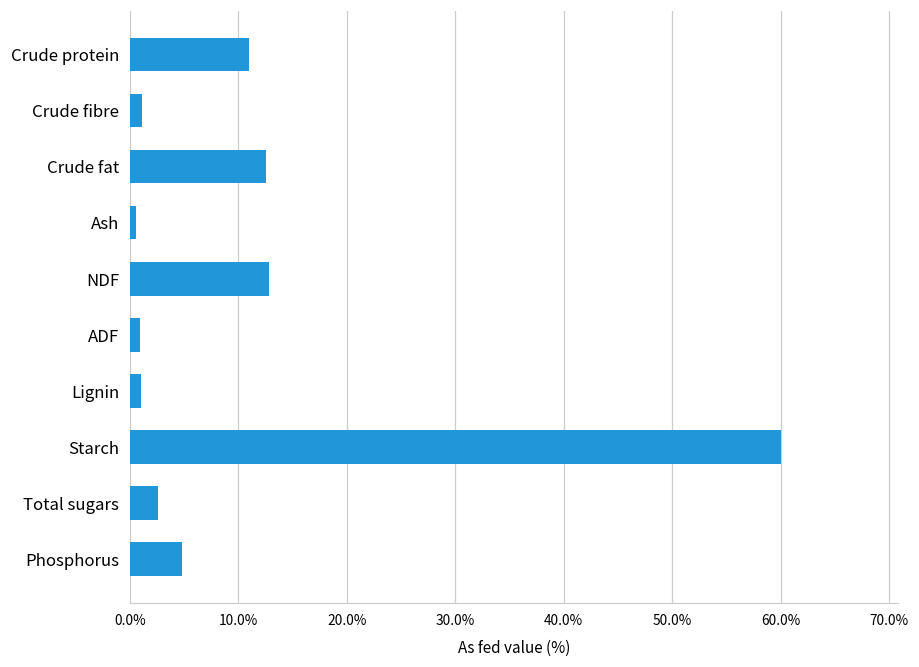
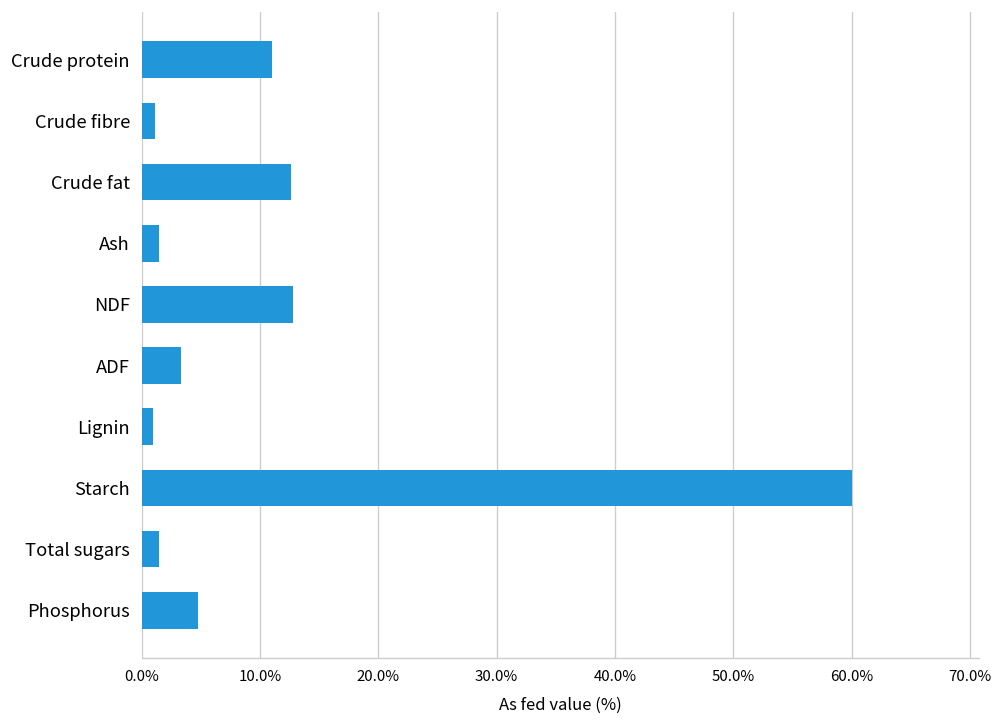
  {
    "Crude protein": "11%",
    "Crude fibre": "1%",
    "Crude fat": "13%",
-   "Ash": "1%",
+   "Ash": "2%",
    "NDF": "13%",
-   "ADF": "1%",
+   "ADF": "3%",
    "Lignin": "1%",
    "Starch": "60%",
-   "Total sugars": "3%",
+   "Total sugars": "2%",
    "Phosphorus": "5%"
  }
